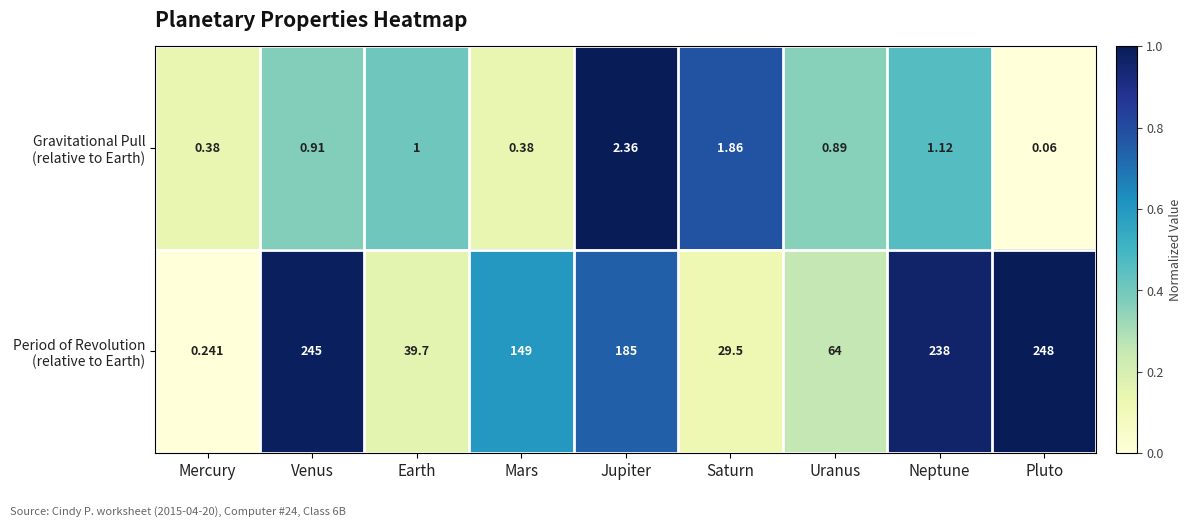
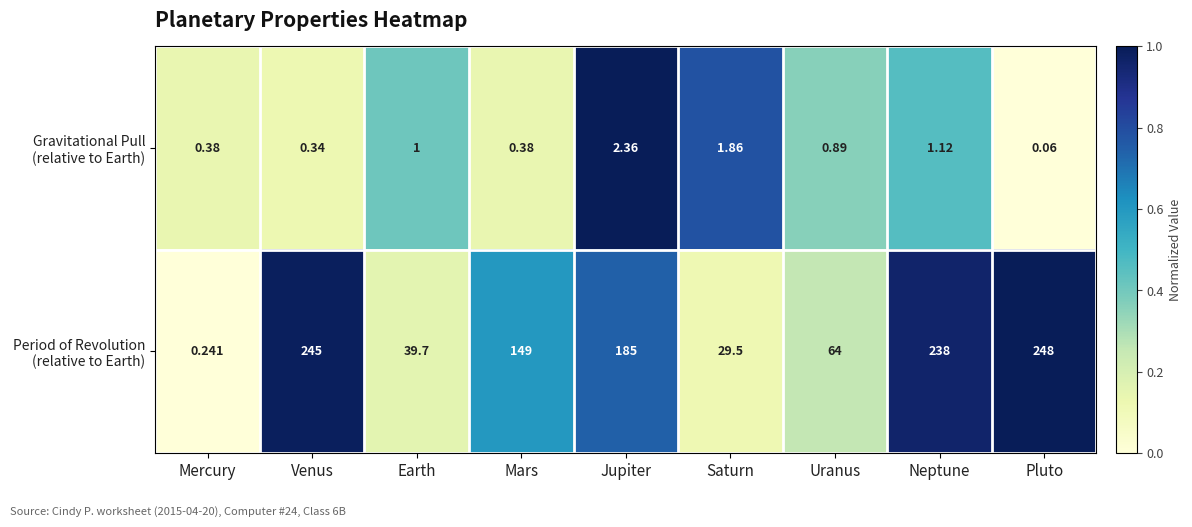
  {
    "Gravitational Pull (relative to Earth)": {
      "Mercury": 0.38,
-     "Venus": 0.91,
+     "Venus": 0.34,
      "Earth": 1,
      "Mars": 0.38,
      "Jupiter": 2.36,
      "Saturn": 1.86,
      "Uranus": 0.89,
      "Neptune": 1.12,
      "Pluto": 0.06
    },
    "Period of Revolution (relative to Earth)": {
      "Mercury": 0.241,
      "Venus": 245,
      "Earth": 39.7,
      "Mars": 149,
      "Jupiter": 185,
      "Saturn": 29.5,
      "Uranus": 64,
      "Neptune": 238,
      "Pluto": 248
    }
  }
